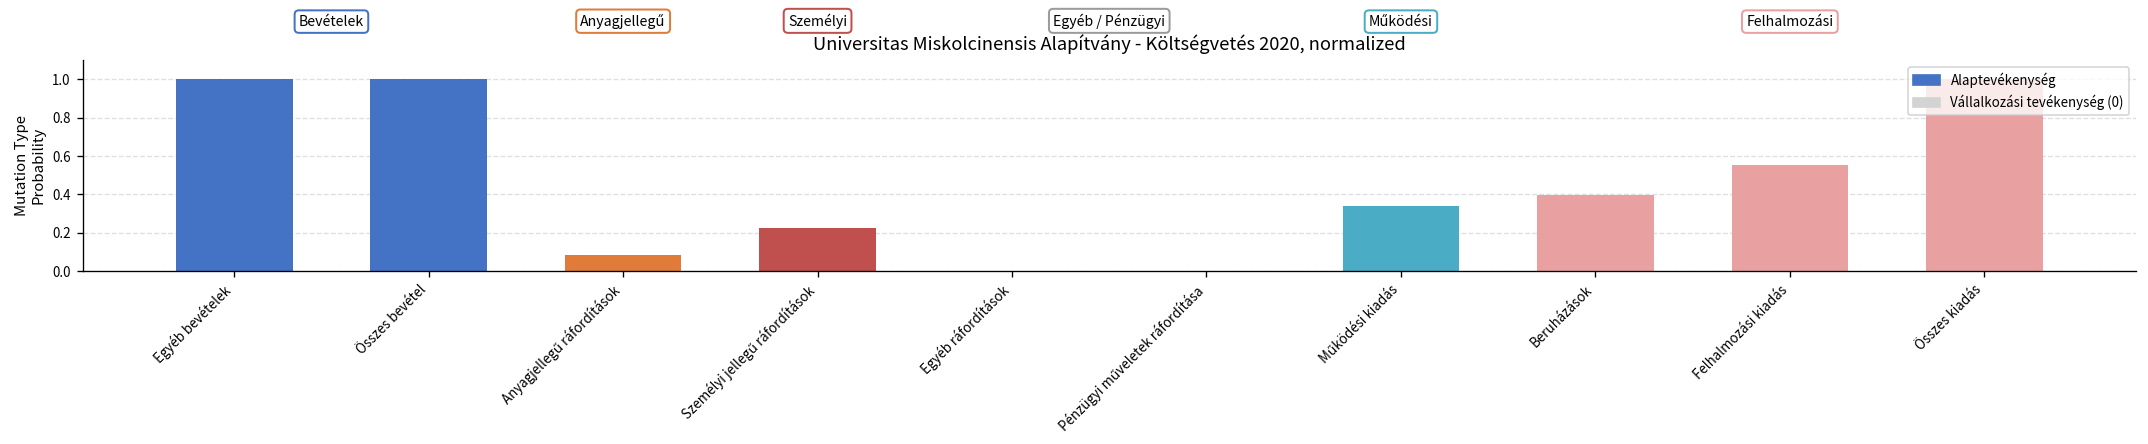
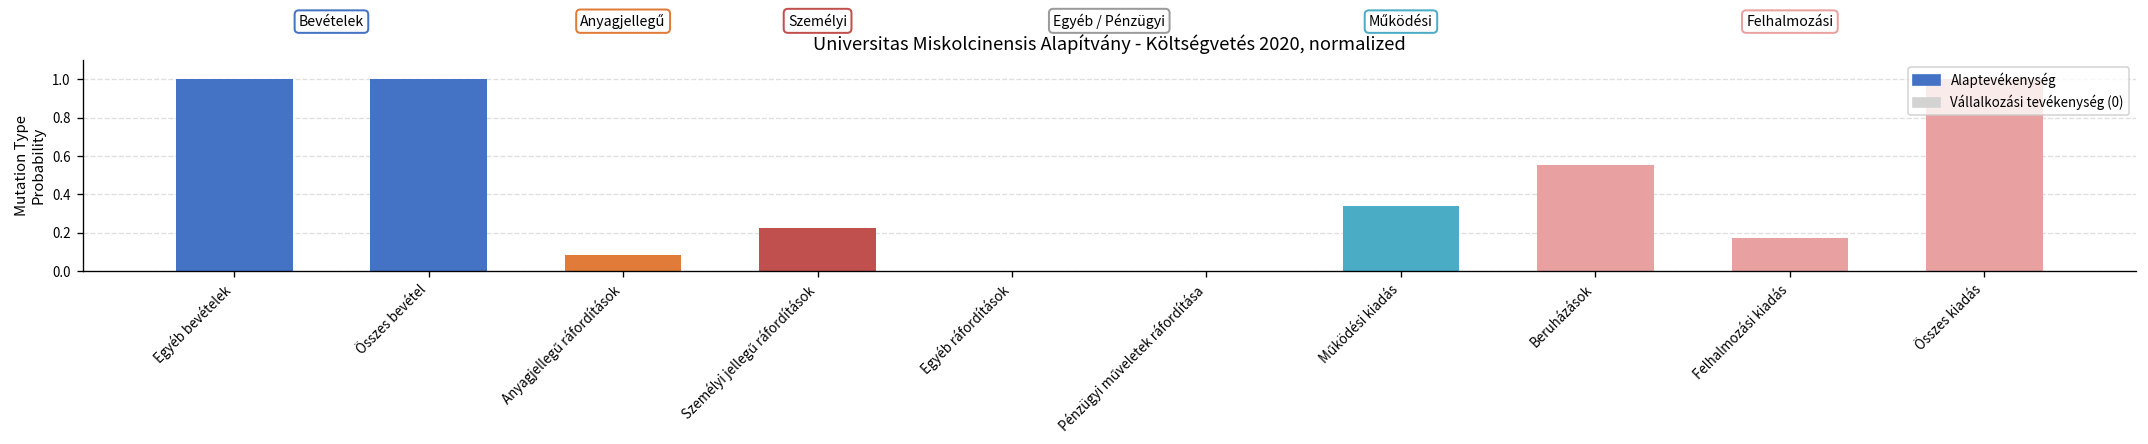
  {
    "Egyéb bevételek": 1.00,
    "Összes bevétel": 1.00,
    "Anyagjellegű ráfordítások": 0.08,
    "Személyi jellegű ráfordítások": 0.22,
    "Működési kiadás": 0.34,
-   "Beruházások": 0.40,
-   "Felhalmozási kiadás": 0.55
+   "Beruházások": 0.55,
+   "Felhalmozási kiadás": 0.17
  }
